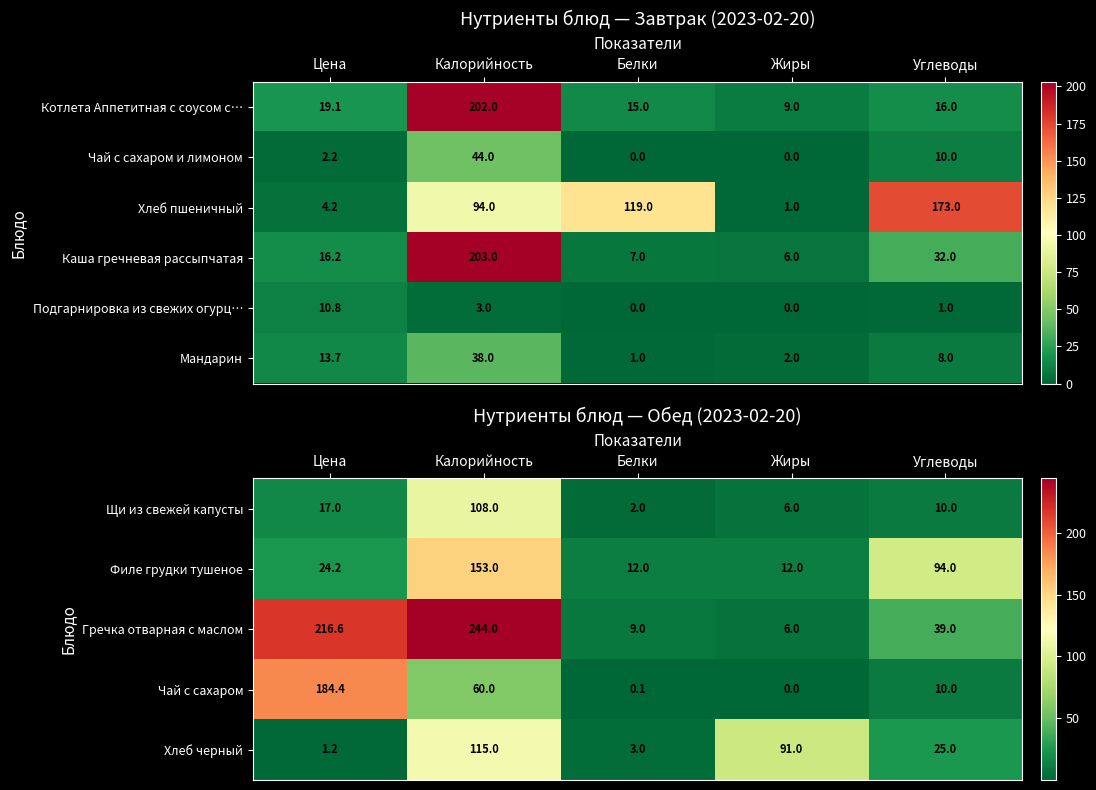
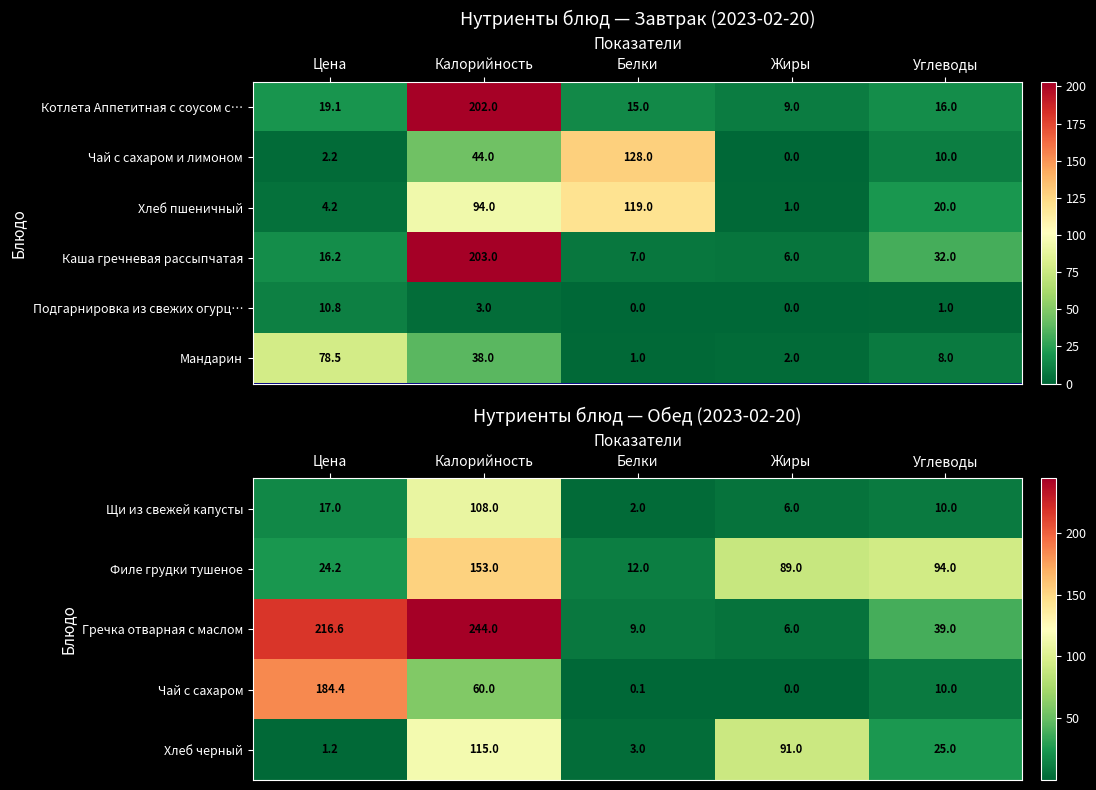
  {
    "Нутриенты блюд — Завтрак (2023-02-20)": {
      "Котлета Аппетитная с соусом с…": {
        "Цена": 19.1,
        "Калорийность": 202.0,
        "Белки": 15.0,
        "Жиры": 9.0,
        "Углеводы": 16.0
      },
      "Чай с сахаром и лимоном": {
        "Цена": 2.2,
        "Калорийность": 44.0,
-       "Белки": 0.0,
+       "Белки": 128.0,
        "Жиры": 0.0,
        "Углеводы": 10.0
      },
      "Хлеб пшеничный": {
        "Цена": 4.2,
        "Калорийность": 94.0,
        "Белки": 119.0,
        "Жиры": 1.0,
-       "Углеводы": 173.0
+       "Углеводы": 20.0
      },
      "Каша гречневая рассыпчатая": {
        "Цена": 16.2,
        "Калорийность": 203.0,
        "Белки": 7.0,
        "Жиры": 6.0,
        "Углеводы": 32.0
      },
      "Подгарнировка из свежих огурц…": {
        "Цена": 10.8,
        "Калорийность": 3.0,
        "Белки": 0.0,
        "Жиры": 0.0,
        "Углеводы": 1.0
      },
      "Мандарин": {
-       "Цена": 13.7,
+       "Цена": 78.5,
        "Калорийность": 38.0,
        "Белки": 1.0,
        "Жиры": 2.0,
        "Углеводы": 8.0
      }
    },
    "Нутриенты блюд — Обед (2023-02-20)": {
      "Щи из свежей капусты": {
        "Цена": 17.0,
        "Калорийность": 108.0,
        "Белки": 2.0,
        "Жиры": 6.0,
        "Углеводы": 10.0
      },
      "Филе грудки тушеное": {
        "Цена": 24.2,
        "Калорийность": 153.0,
        "Белки": 12.0,
-       "Жиры": 12.0,
+       "Жиры": 89.0,
        "Углеводы": 94.0
      },
      "Гречка отварная с маслом": {
        "Цена": 216.6,
        "Калорийность": 244.0,
        "Белки": 9.0,
        "Жиры": 6.0,
        "Углеводы": 39.0
      },
      "Чай с сахаром": {
        "Цена": 184.4,
        "Калорийность": 60.0,
        "Белки": 0.1,
        "Жиры": 0.0,
        "Углеводы": 10.0
      },
      "Хлеб черный": {
        "Цена": 1.2,
        "Калорийность": 115.0,
        "Белки": 3.0,
        "Жиры": 91.0,
        "Углеводы": 25.0
      }
    }
  }
